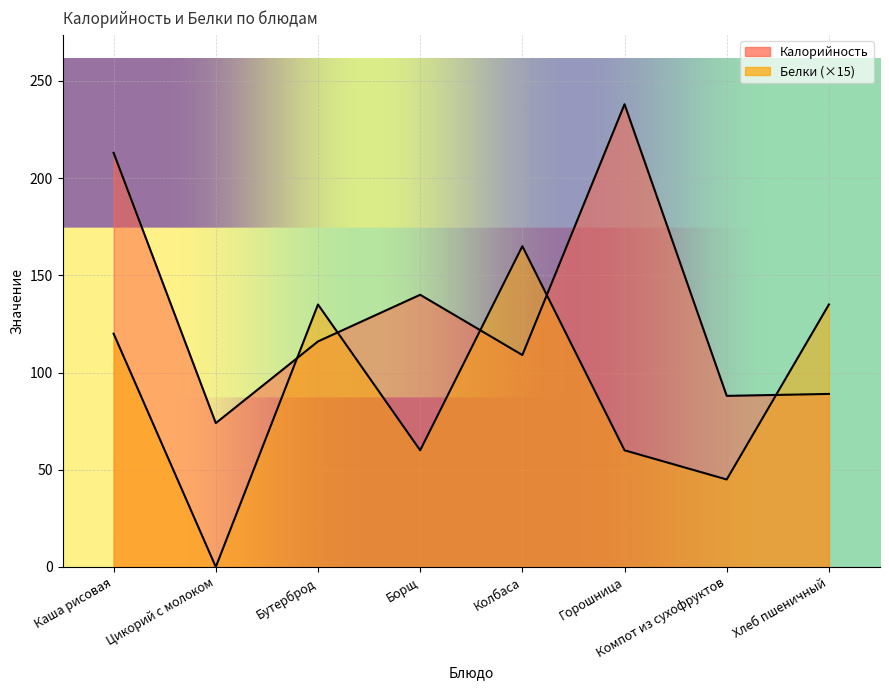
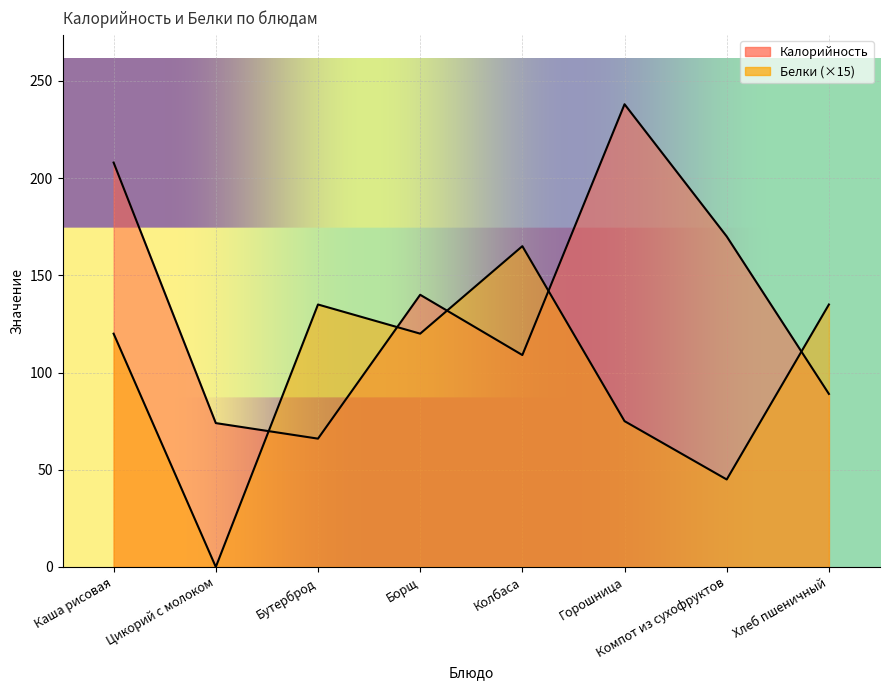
  {
    "Калорийность": {
-     "Каша рисовая": 213,
+     "Каша рисовая": 208,
      "Цикорий с молоком": 74,
-     "Бутерброд": 116,
+     "Бутерброд": 66,
      "Борщ": 140,
      "Колбаса": 109,
      "Горошница": 238,
-     "Компот из сухофруктов": 88,
+     "Компот из сухофруктов": 170,
      "Хлеб пшеничный": 89
    },
    "Белки (×15)": {
      "Каша рисовая": 120,
      "Цикорий с молоком": 0,
      "Бутерброд": 135,
-     "Борщ": 60,
+     "Борщ": 120,
      "Колбаса": 165,
-     "Горошница": 60,
+     "Горошница": 75,
      "Компот из сухофруктов": 45,
      "Хлеб пшеничный": 135
    }
  }
